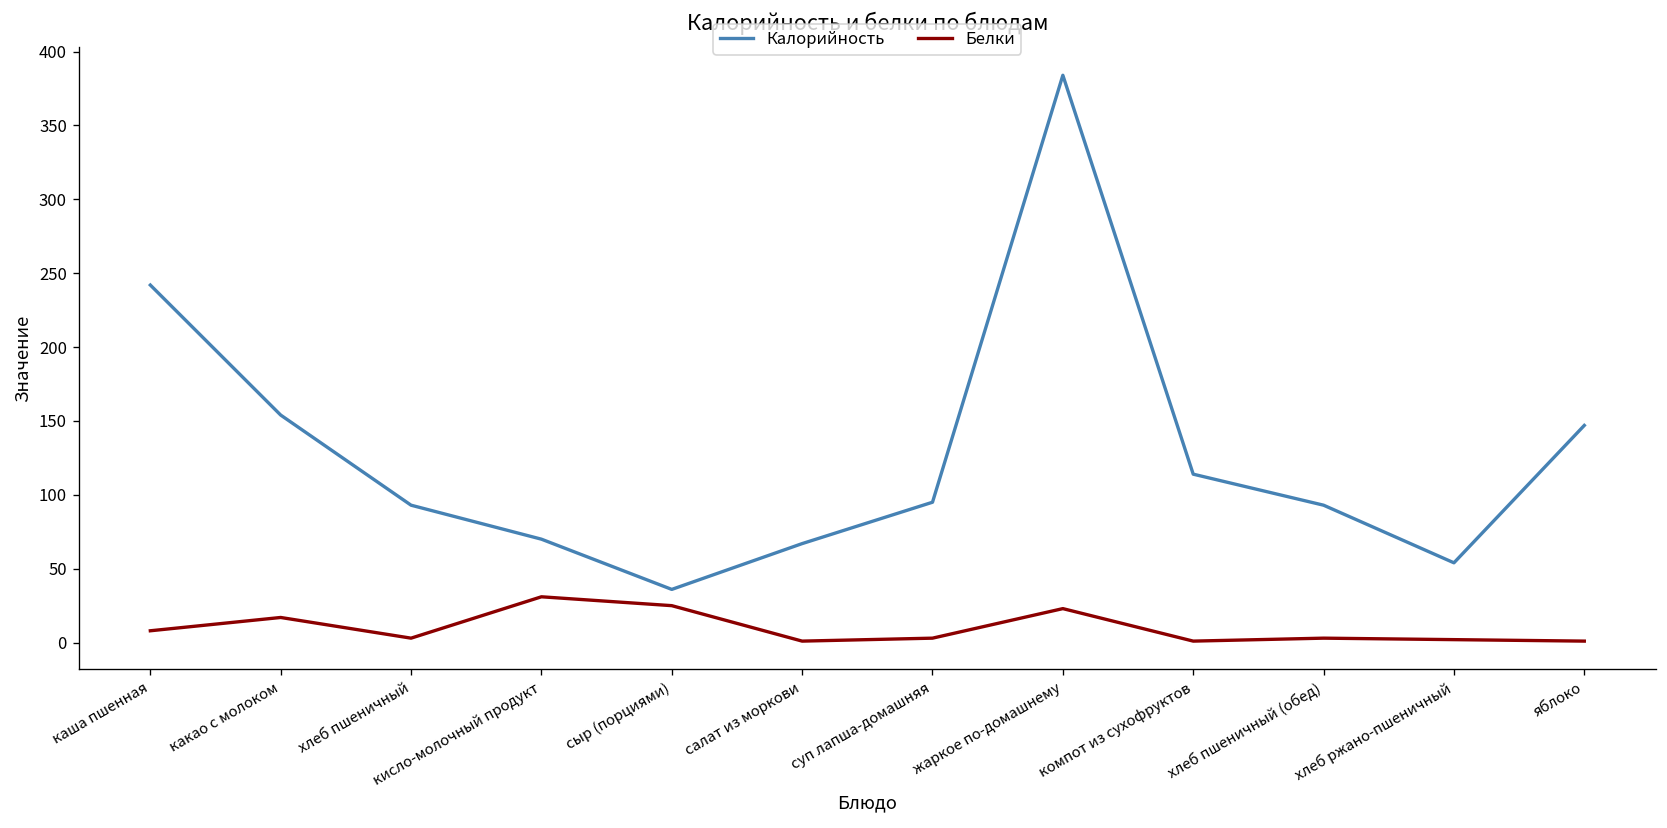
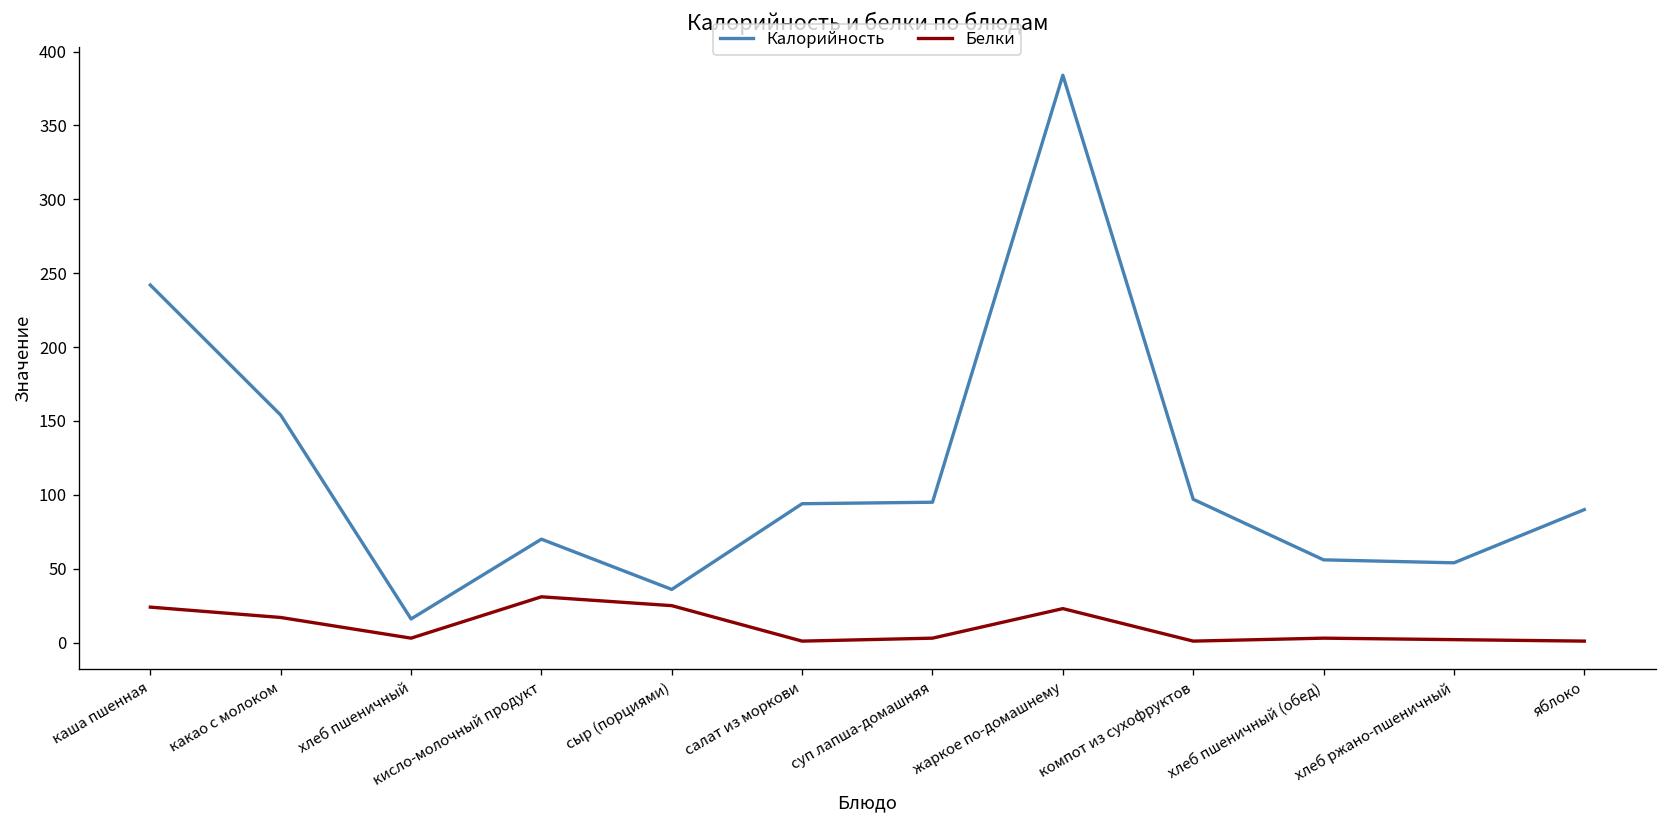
  {
    "Калорийность": {
      "каша пшенная": 242,
      "какао с молоком": 154,
-     "хлеб пшеничный": 93,
+     "хлеб пшеничный": 16,
      "кисло-молочный продукт": 70,
      "сыр (порциями)": 36,
-     "салат из моркови": 67,
+     "салат из моркови": 94,
      "суп лапша-домашняя": 95,
      "жаркое по-домашнему": 384,
-     "компот из сухофруктов": 114,
-     "хлеб пшеничный (обед)": 93,
+     "компот из сухофруктов": 97,
+     "хлеб пшеничный (обед)": 56,
      "хлеб ржано-пшеничный": 54,
-     "яблоко": 147
+     "яблоко": 90
    },
    "Белки": {
-     "каша пшенная": 8,
+     "каша пшенная": 24,
      "какао с молоком": 17,
      "хлеб пшеничный": 3,
      "кисло-молочный продукт": 31,
      "сыр (порциями)": 25,
      "салат из моркови": 1,
      "суп лапша-домашняя": 3,
      "жаркое по-домашнему": 23,
      "компот из сухофруктов": 1,
      "хлеб пшеничный (обед)": 3,
      "хлеб ржано-пшеничный": 2,
      "яблоко": 1
    }
  }
